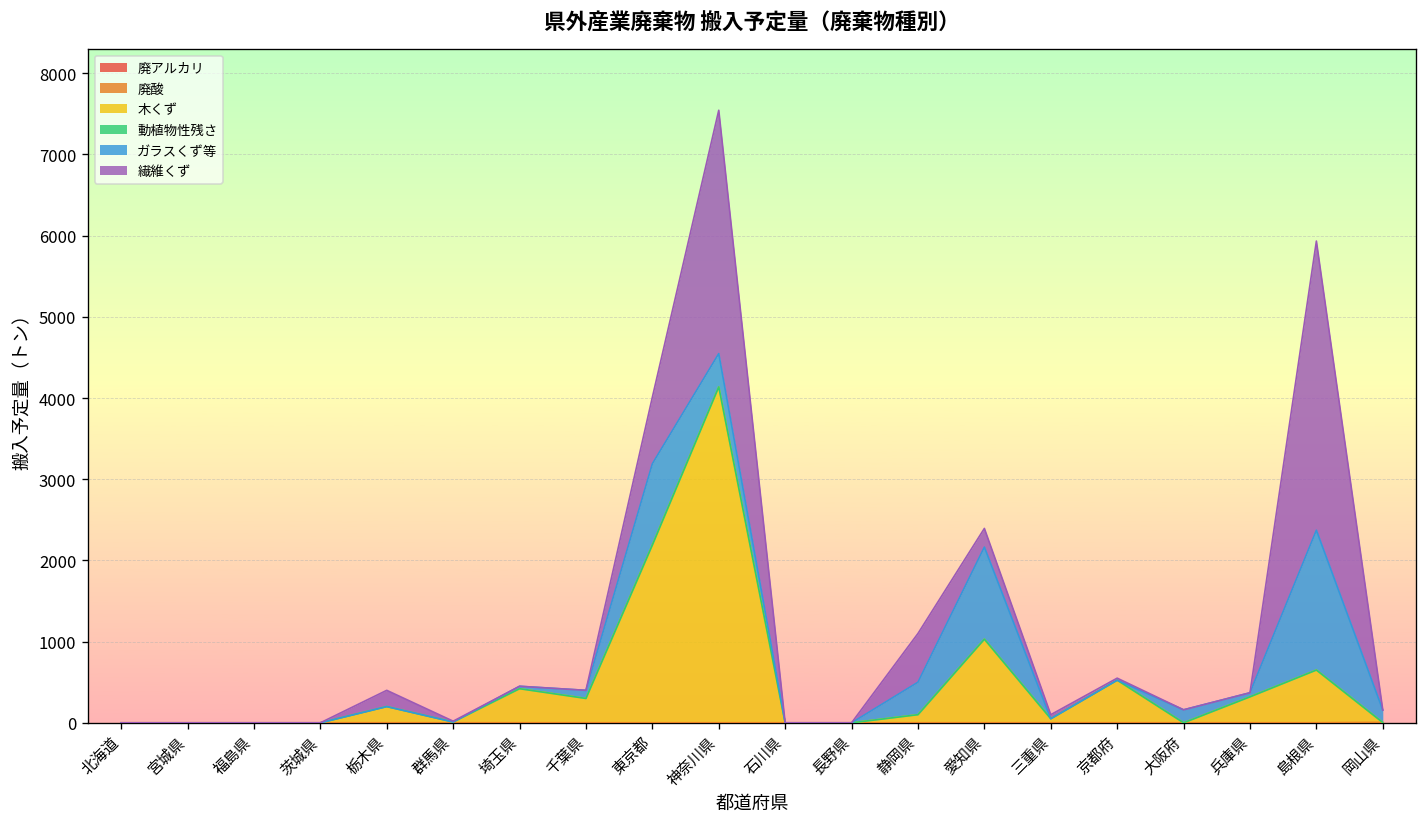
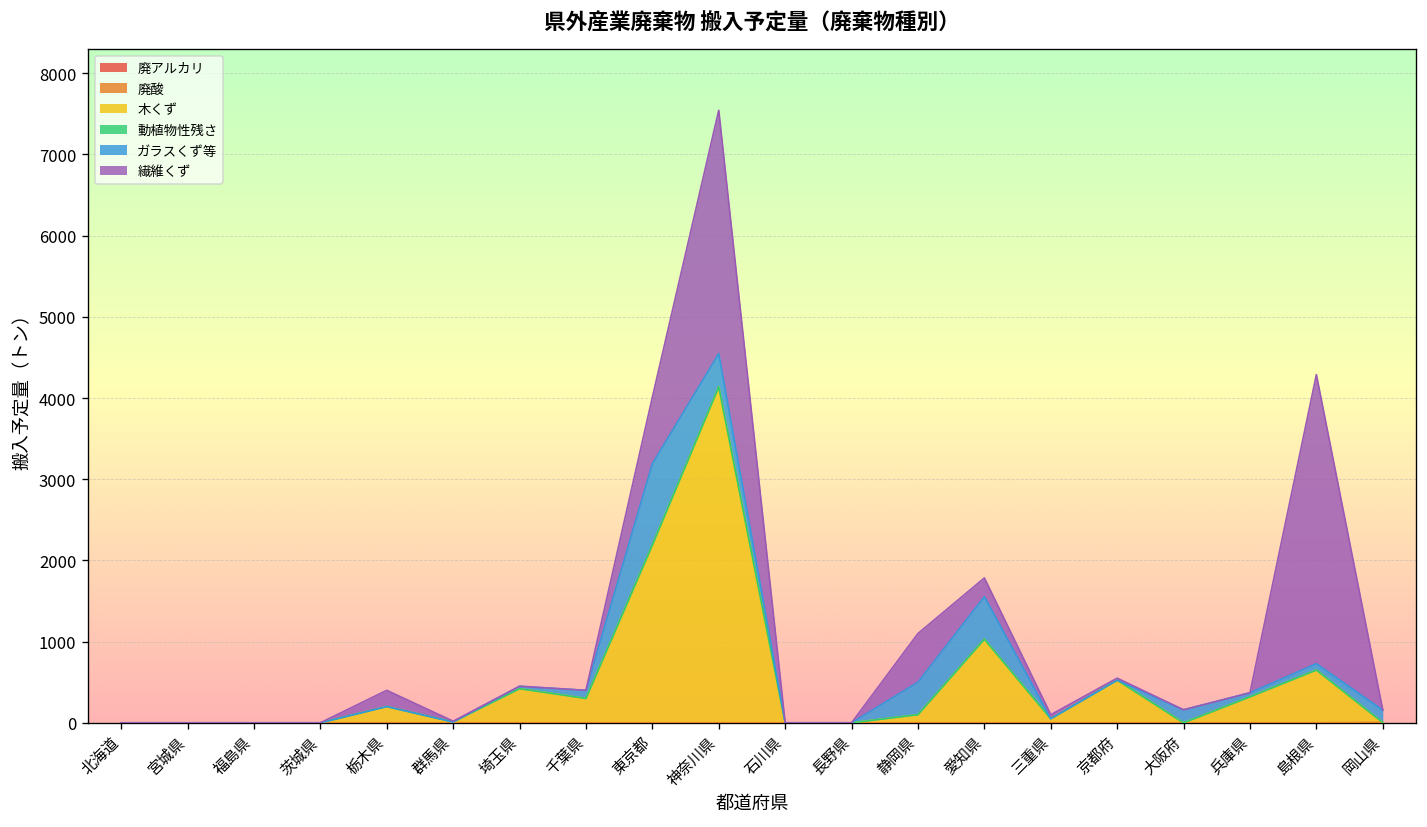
  {
    "廃酸": {
      "栃木県": 0,
      "埼玉県": 0,
      "千葉県": 0,
      "東京都": 0,
      "神奈川県": 0,
      "静岡県": 0,
      "愛知県": 0,
      "三重県": 0,
      "京都府": 0,
      "兵庫県": 0,
      "島根県": 0
    },
    "ガラスくず等": {
      "東京都": 1000,
      "神奈川県": 400,
      "静岡県": 400,
-     "愛知県": 1100,
-     "島根県": 1700
+     "愛知県": 500,
+     "島根県": 100
    },
    "繊維くず": {
      "栃木県": 200,
      "東京都": 800,
      "神奈川県": 3000,
      "静岡県": 600,
      "愛知県": 200,
      "三重県": 100,
      "島根県": 3600
    }
  }
